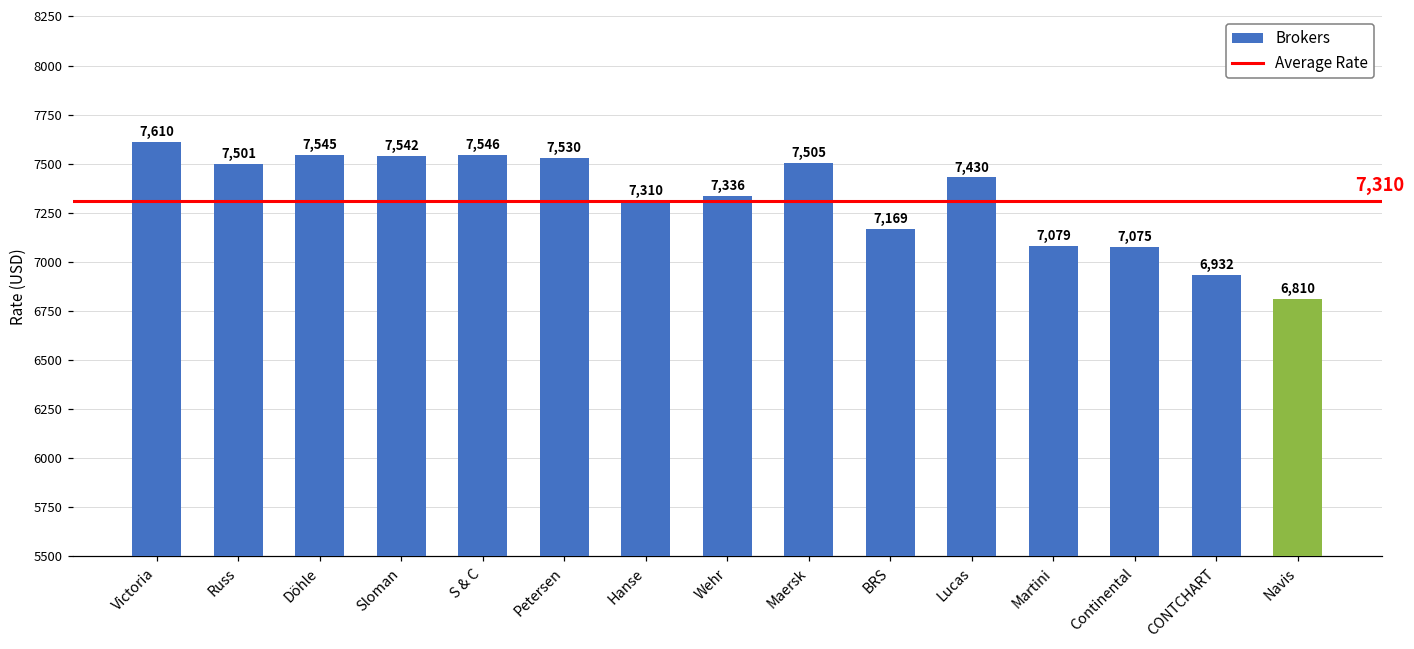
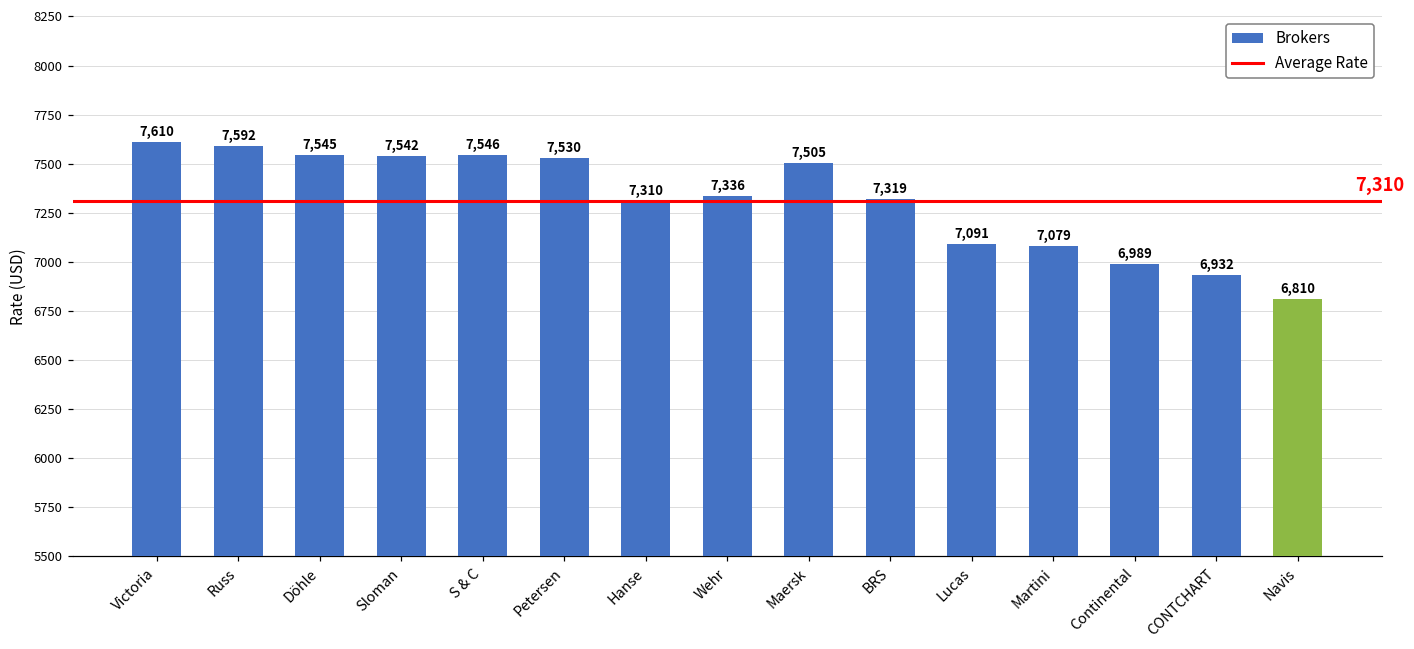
  {
    "Brokers": {
      "Victoria": "7,610",
-     "Russ": "7,501",
+     "Russ": "7,592",
      "Döhle": "7,545",
      "Sloman": "7,542",
      "S & C": "7,546",
      "Petersen": "7,530",
      "Hanse": "7,310",
      "Wehr": "7,336",
      "Maersk": "7,505",
-     "BRS": "7,169",
-     "Lucas": "7,430",
+     "BRS": "7,319",
+     "Lucas": "7,091",
      "Martini": "7,079",
-     "Continental": "7,075",
+     "Continental": "6,989",
      "CONTCHART": "6,932",
      "Navis": "6,810"
    }
  }
